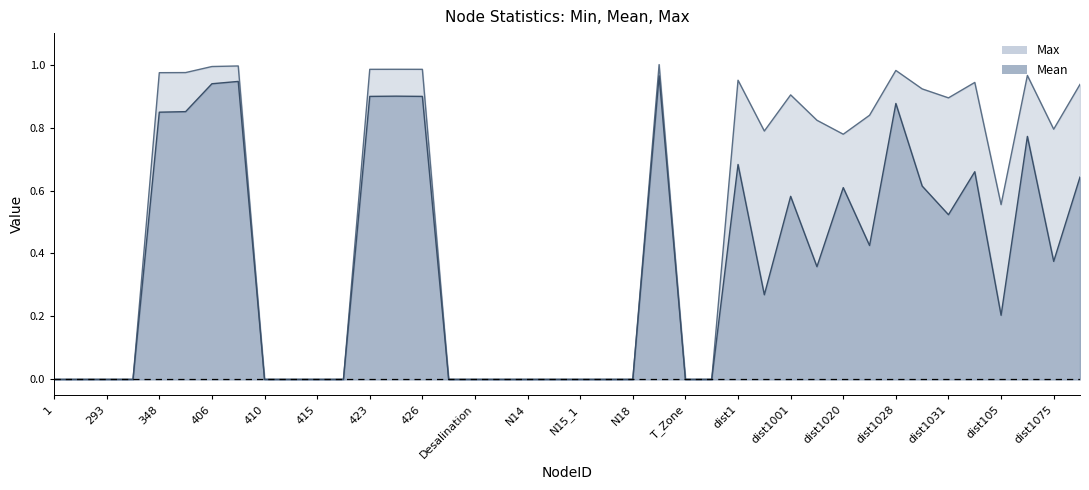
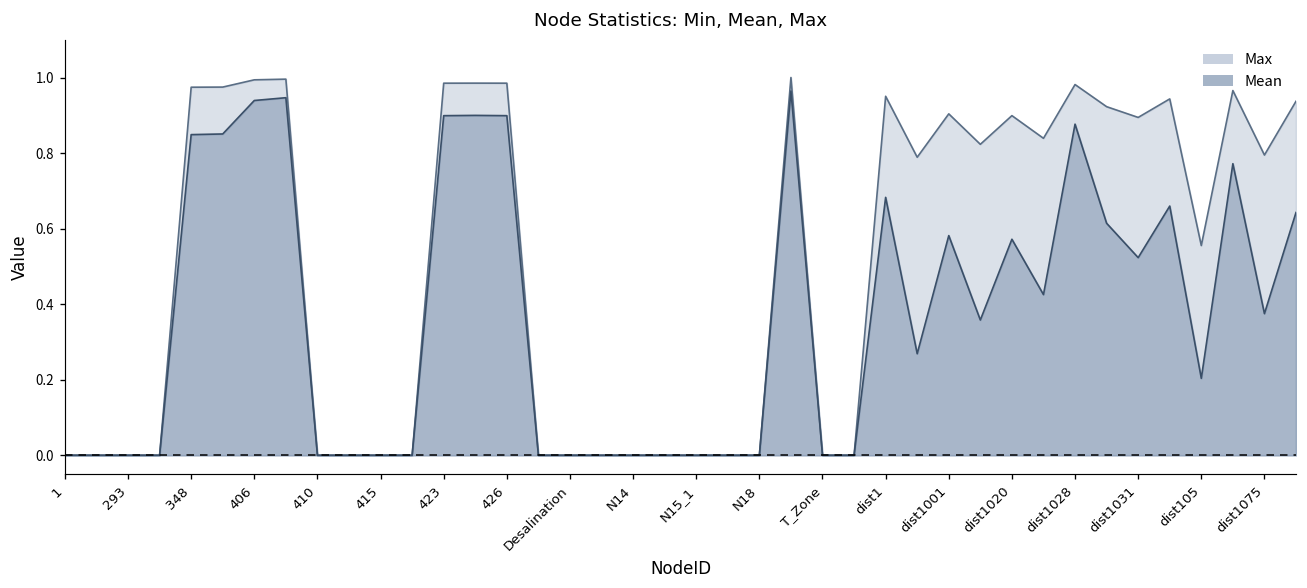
  {
    "Max": {
      "348": 0.97,
      "406": 0.99,
      "423": 0.98,
      "426": 0.98,
      "dist1": 0.95,
      "dist1001": 0.90,
-     "dist1020": 0.78,
+     "dist1020": 0.90,
      "dist1028": 0.98,
      "dist1031": 0.89,
      "dist105": 0.56,
      "dist1075": 0.79
    },
    "Mean": {
      "348": 0.85,
      "406": 0.94,
      "423": 0.90,
      "426": 0.90,
      "dist1": 0.68,
      "dist1001": 0.58,
-     "dist1020": 0.61,
+     "dist1020": 0.57,
      "dist1028": 0.88,
      "dist1031": 0.52,
      "dist105": 0.20,
      "dist1075": 0.37
    }
  }
